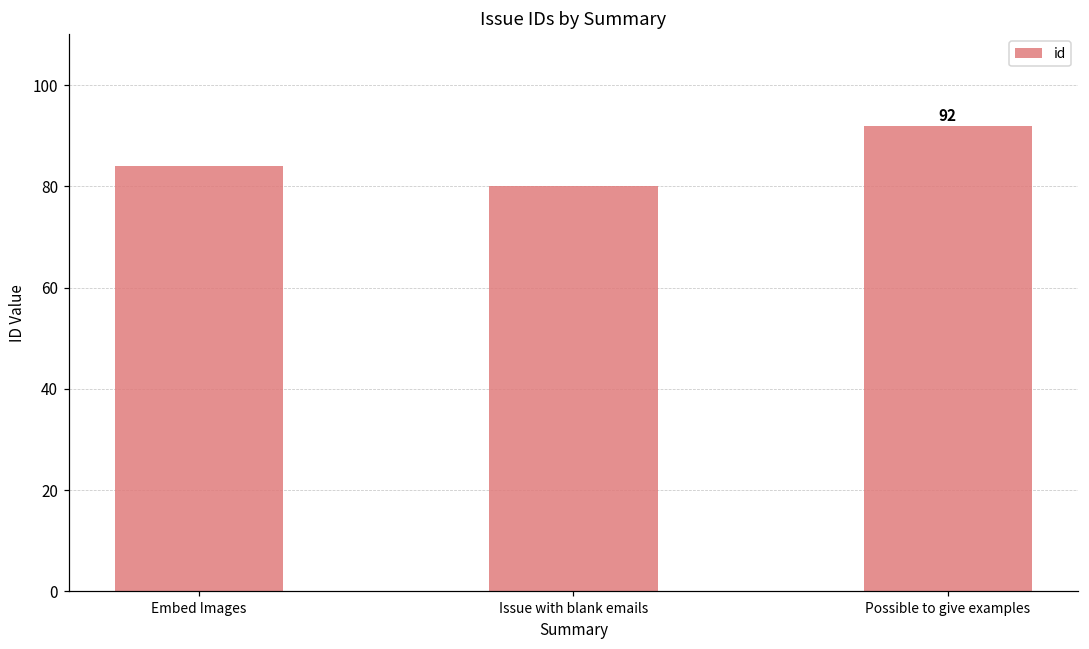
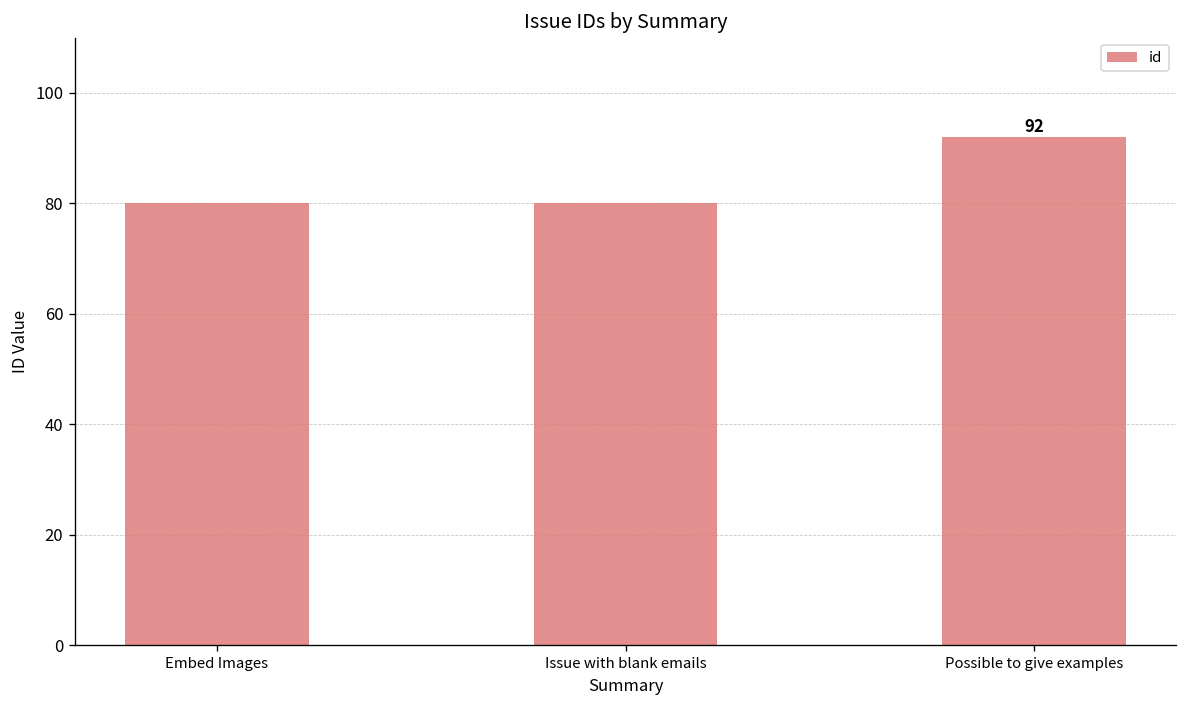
  {
-   "Embed Images": 84,
+   "Embed Images": 80,
    "Issue with blank emails": 80
  }
